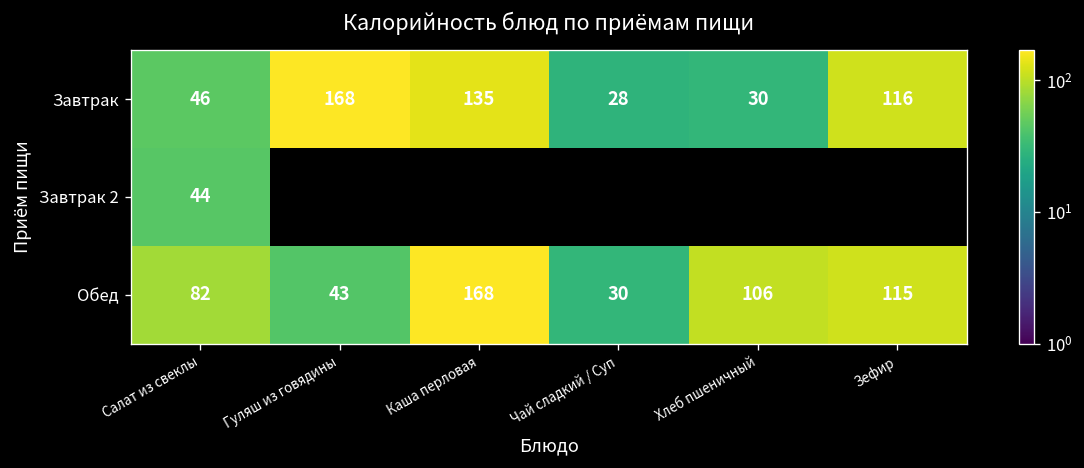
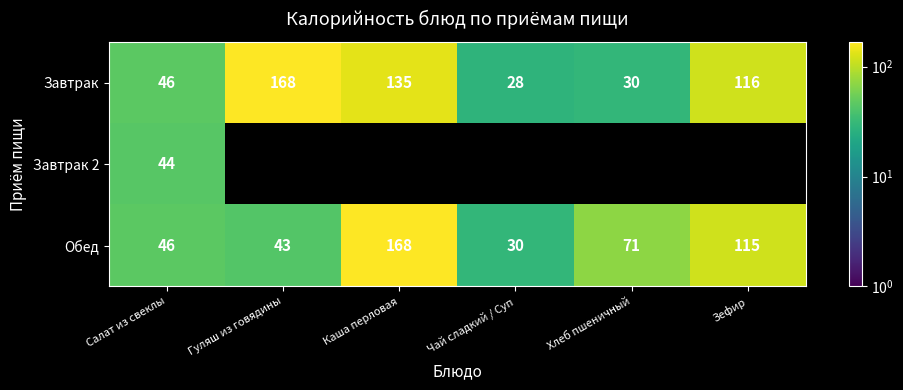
  {
    "Завтрак": {
      "Салат из свеклы": 46,
      "Гуляш из говядины": 168,
      "Каша перловая": 135,
      "Чай сладкий / Суп": 28,
      "Хлеб пшеничный": 30,
      "Зефир": 116
    },
    "Завтрак 2": {
      "Салат из свеклы": 44
    },
    "Обед": {
-     "Салат из свеклы": 82,
+     "Салат из свеклы": 46,
      "Гуляш из говядины": 43,
      "Каша перловая": 168,
      "Чай сладкий / Суп": 30,
-     "Хлеб пшеничный": 106,
+     "Хлеб пшеничный": 71,
      "Зефир": 115
    }
  }
